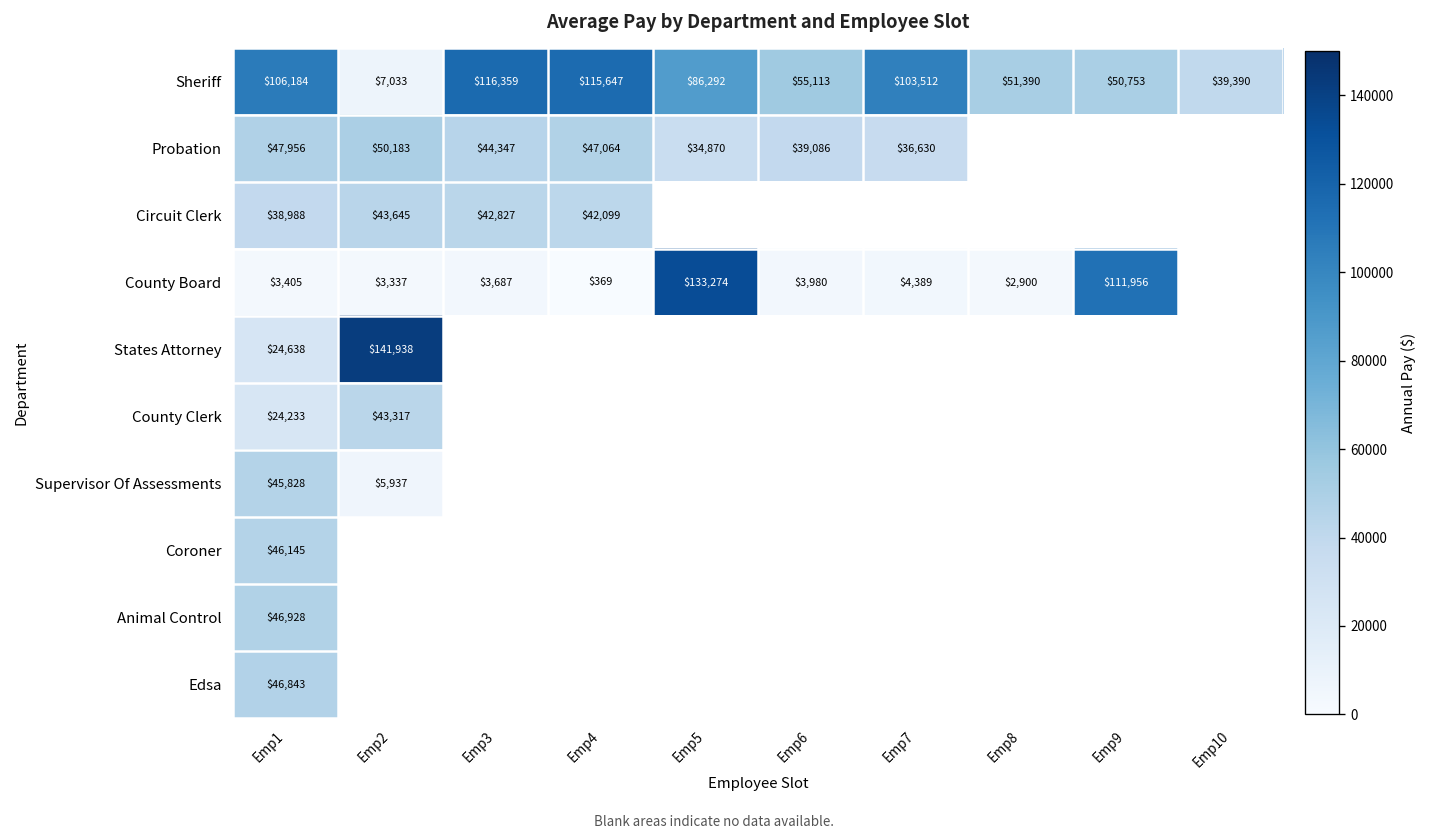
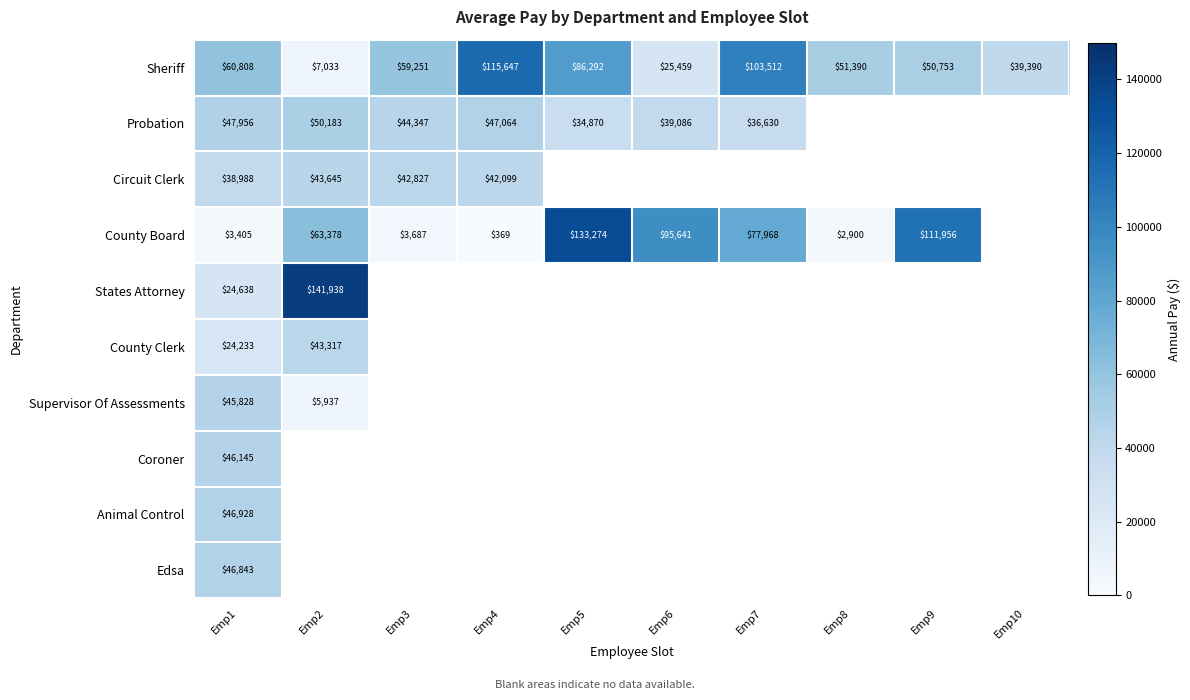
  {
    "Sheriff": {
-     "Emp1": "$106,184",
+     "Emp1": "$60,808",
      "Emp2": "$7,033",
-     "Emp3": "$116,359",
+     "Emp3": "$59,251",
      "Emp4": "$115,647",
      "Emp5": "$86,292",
-     "Emp6": "$55,113",
+     "Emp6": "$25,459",
      "Emp7": "$103,512",
      "Emp8": "$51,390",
      "Emp9": "$50,753",
      "Emp10": "$39,390"
    },
    "Probation": {
      "Emp1": "$47,956",
      "Emp2": "$50,183",
      "Emp3": "$44,347",
      "Emp4": "$47,064",
      "Emp5": "$34,870",
      "Emp6": "$39,086",
      "Emp7": "$36,630"
    },
    "Circuit Clerk": {
      "Emp1": "$38,988",
      "Emp2": "$43,645",
      "Emp3": "$42,827",
      "Emp4": "$42,099"
    },
    "County Board": {
      "Emp1": "$3,405",
-     "Emp2": "$3,337",
+     "Emp2": "$63,378",
      "Emp3": "$3,687",
      "Emp4": "$369",
      "Emp5": "$133,274",
-     "Emp6": "$3,980",
-     "Emp7": "$4,389",
+     "Emp6": "$95,641",
+     "Emp7": "$77,968",
      "Emp8": "$2,900",
      "Emp9": "$111,956"
    },
    "States Attorney": {
      "Emp1": "$24,638",
      "Emp2": "$141,938"
    },
    "County Clerk": {
      "Emp1": "$24,233",
      "Emp2": "$43,317"
    },
    "Supervisor Of Assessments": {
      "Emp1": "$45,828",
      "Emp2": "$5,937"
    },
    "Coroner": {
      "Emp1": "$46,145"
    },
    "Animal Control": {
      "Emp1": "$46,928"
    },
    "Edsa": {
      "Emp1": "$46,843"
    }
  }
